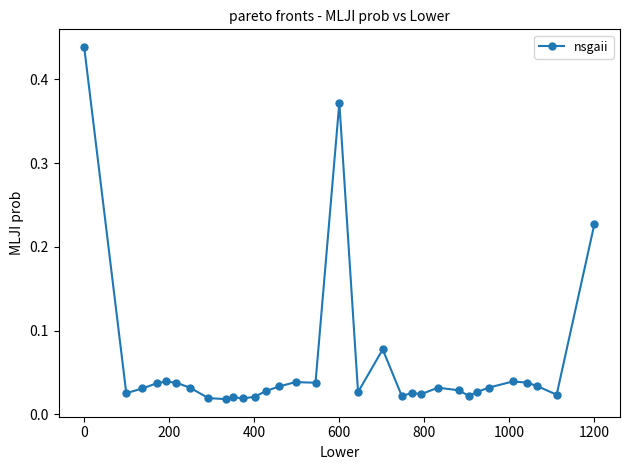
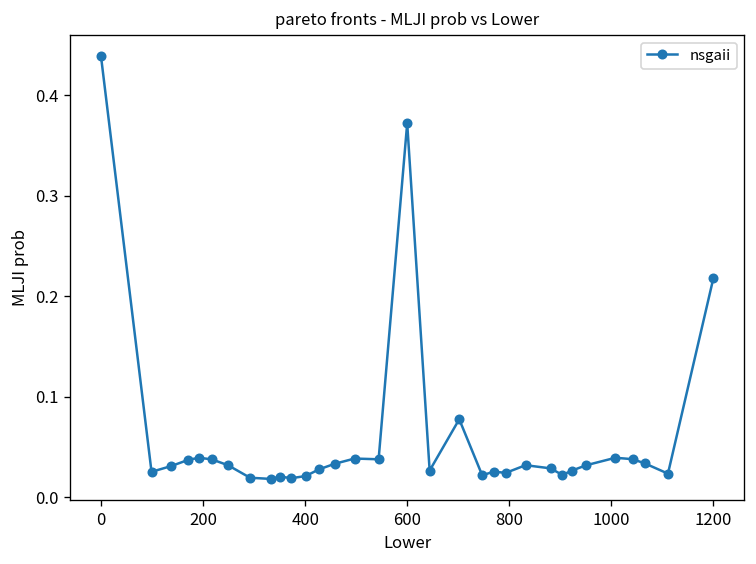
  {
    "0": 0.44,
    "600": 0.37,
-   "1200": 0.23
+   "1200": 0.22
  }
